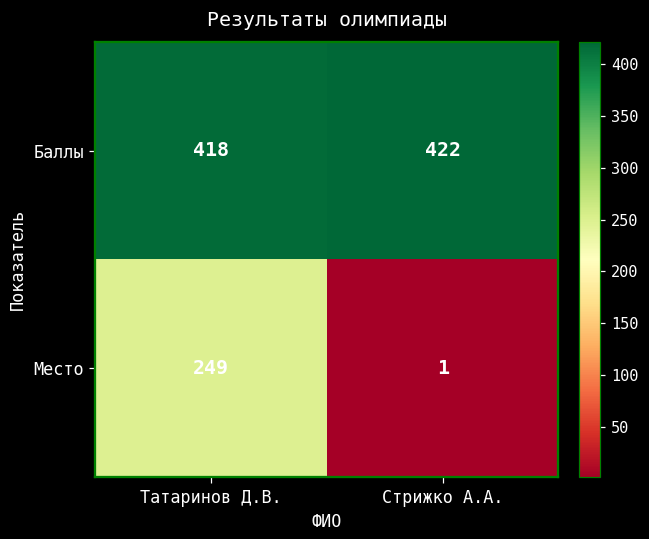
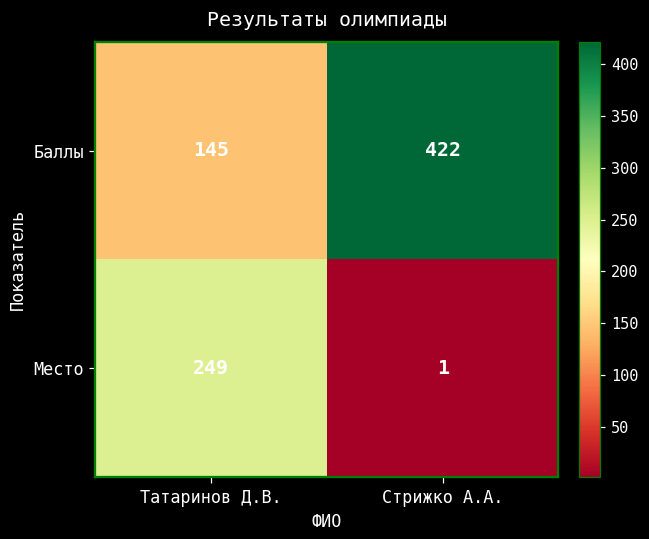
  {
    "Баллы": {
-     "Татаринов Д.В.": 418,
+     "Татаринов Д.В.": 145,
      "Стрижко А.А.": 422
    },
    "Место": {
      "Татаринов Д.В.": 249,
      "Стрижко А.А.": 1
    }
  }
